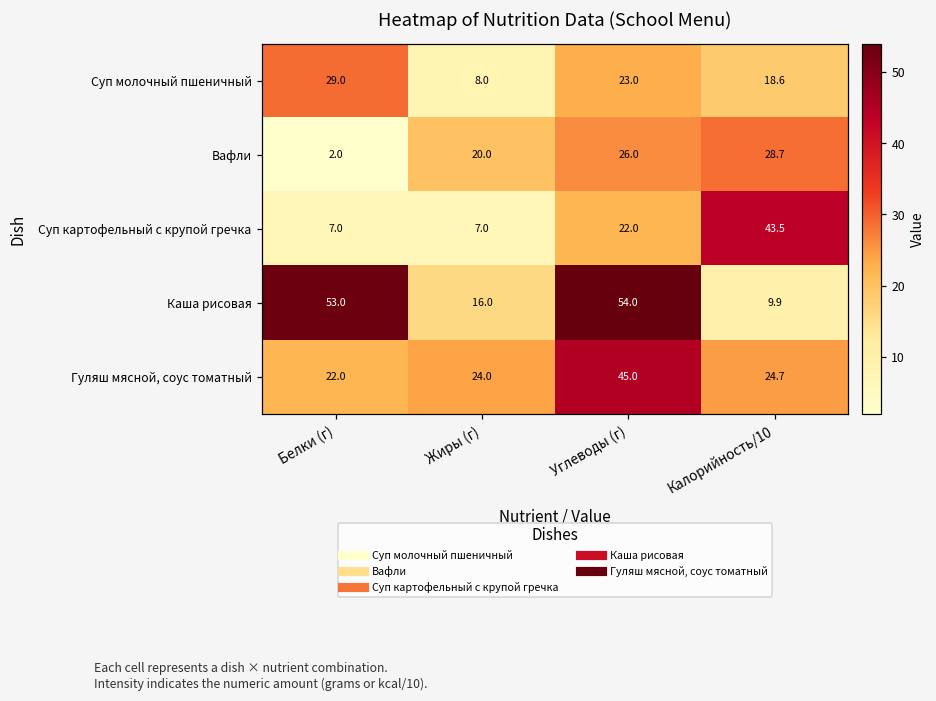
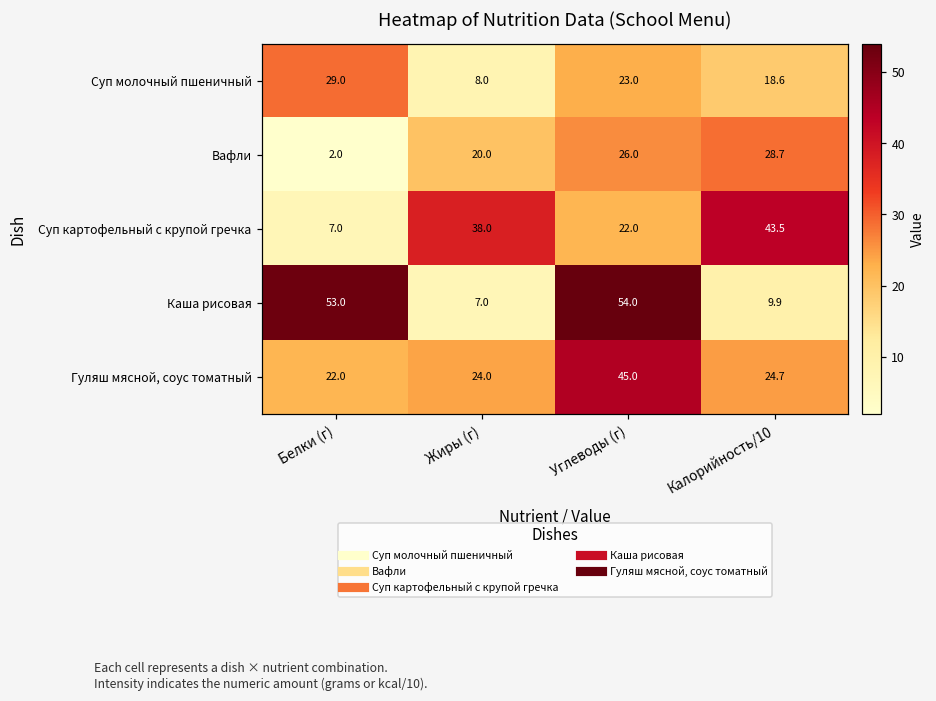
  {
    "Суп молочный пшеничный": {
      "Белки (г)": 29.0,
      "Жиры (г)": 8.0,
      "Углеводы (г)": 23.0,
      "Калорийность/10": 18.6
    },
    "Вафли": {
      "Белки (г)": 2.0,
      "Жиры (г)": 20.0,
      "Углеводы (г)": 26.0,
      "Калорийность/10": 28.7
    },
    "Суп картофельный с крупой гречка": {
      "Белки (г)": 7.0,
-     "Жиры (г)": 7.0,
+     "Жиры (г)": 38.0,
      "Углеводы (г)": 22.0,
      "Калорийность/10": 43.5
    },
    "Каша рисовая": {
      "Белки (г)": 53.0,
-     "Жиры (г)": 16.0,
+     "Жиры (г)": 7.0,
      "Углеводы (г)": 54.0,
      "Калорийность/10": 9.9
    },
    "Гуляш мясной, соус томатный": {
      "Белки (г)": 22.0,
      "Жиры (г)": 24.0,
      "Углеводы (г)": 45.0,
      "Калорийность/10": 24.7
    }
  }
